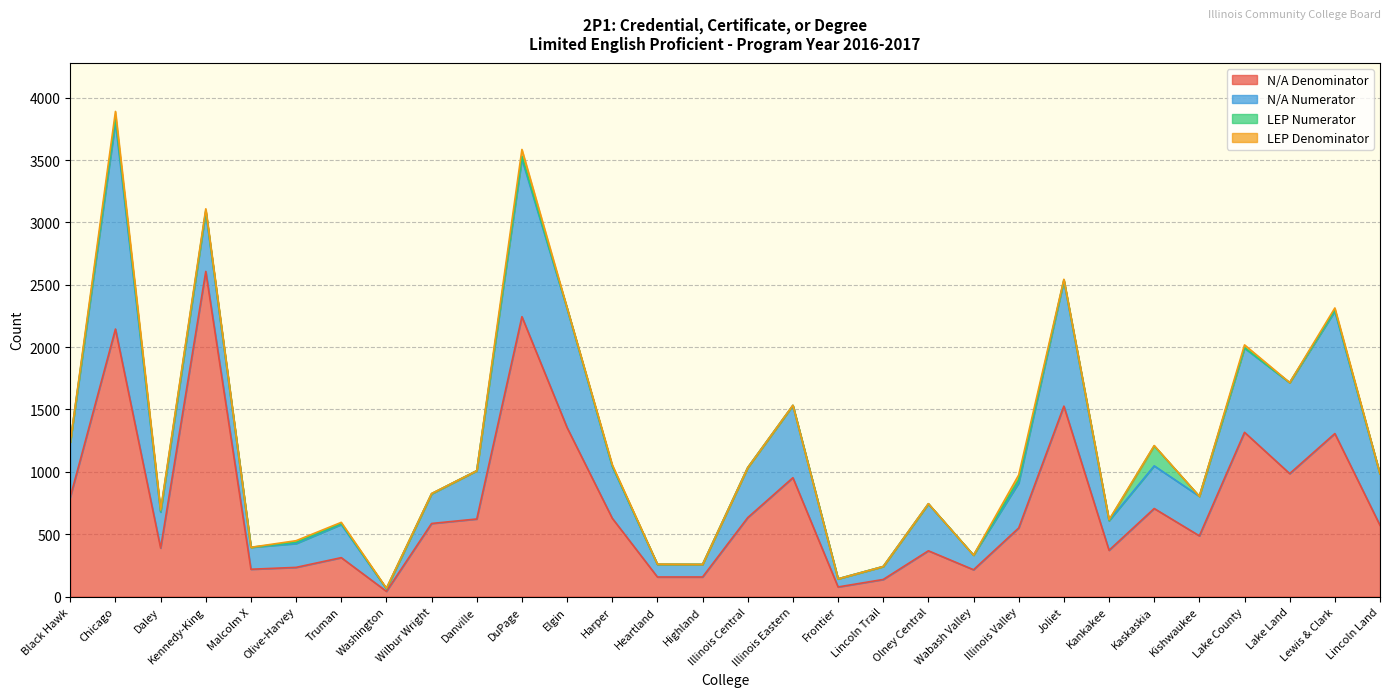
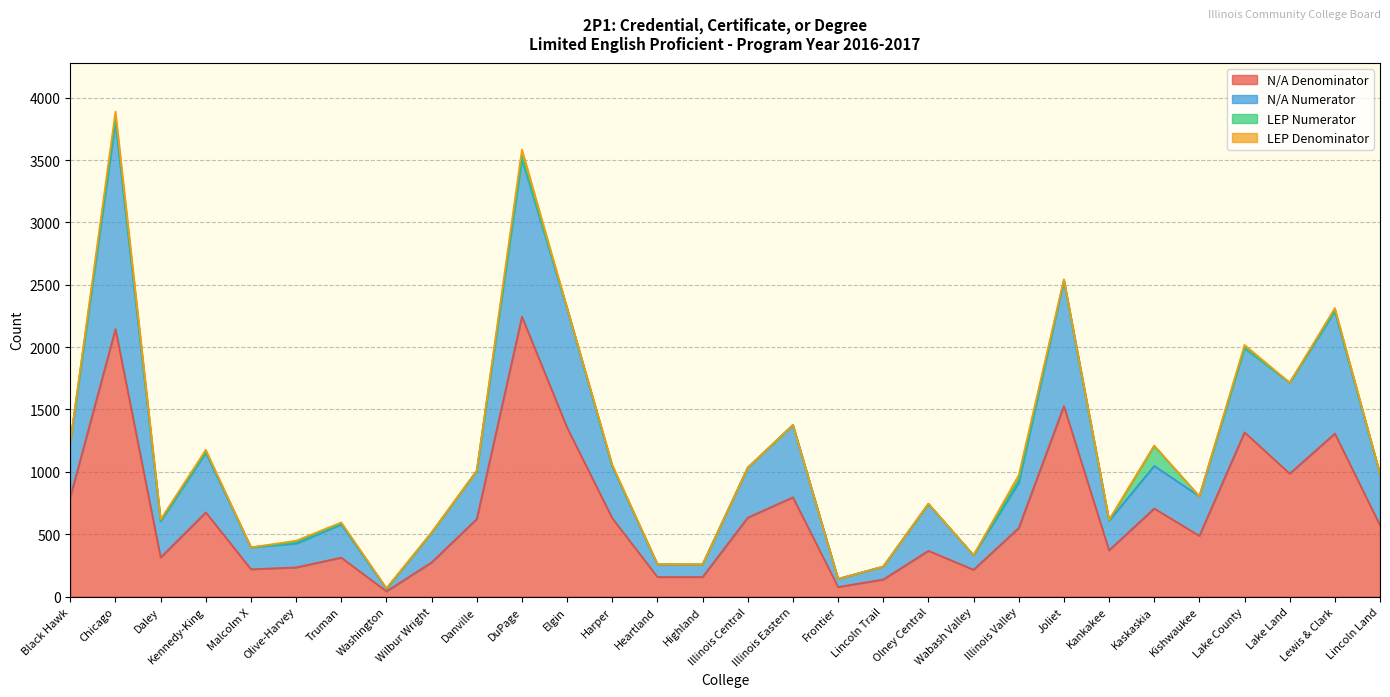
  {
    "N/A Denominator": {
      "Black Hawk": 800,
      "Chicago": 2150,
-     "Daley": 390,
-     "Kennedy-King": 2610,
+     "Daley": 310,
+     "Kennedy-King": 680,
      "Malcolm X": 220,
      "Olive-Harvey": 230,
      "Truman": 310,
      "Washington": 40,
-     "Wilbur Wright": 590,
+     "Wilbur Wright": 270,
      "Danville": 620,
      "DuPage": 2240,
      "Elgin": 1360,
      "Harper": 630,
      "Heartland": 160,
      "Highland": 160,
      "Illinois Central": 630,
-     "Illinois Eastern": 950,
+     "Illinois Eastern": 800,
      "Frontier": 80,
      "Lincoln Trail": 140,
      "Olney Central": 370,
      "Wabash Valley": 220,
      "Illinois Valley": 550,
      "Joliet": 1530,
      "Kankakee": 370,
      "Kaskaskia": 710,
      "Kishwaukee": 490,
      "Lake County": 1320,
      "Lake Land": 990,
      "Lewis & Clark": 1310,
      "Lincoln Land": 570
    },
    "N/A Numerator": {
      "Chicago": 1660,
      "Illinois Valley": 360,
      "Kaskaskia": 340
    },
    "LEP Numerator": {
      "Chicago": 40,
      "Illinois Valley": 30
    },
    "LEP Denominator": {
      "Chicago": 50,
      "DuPage": 60,
      "Illinois Valley": 40,
      "Lake County": 20
    }
  }
